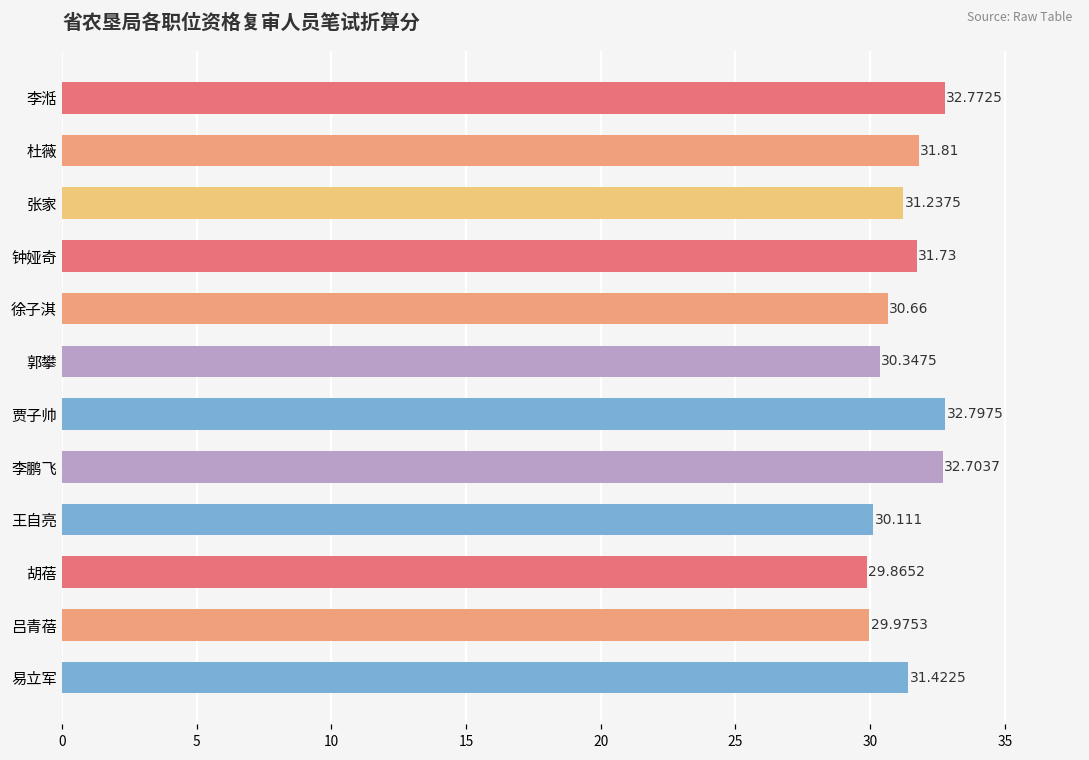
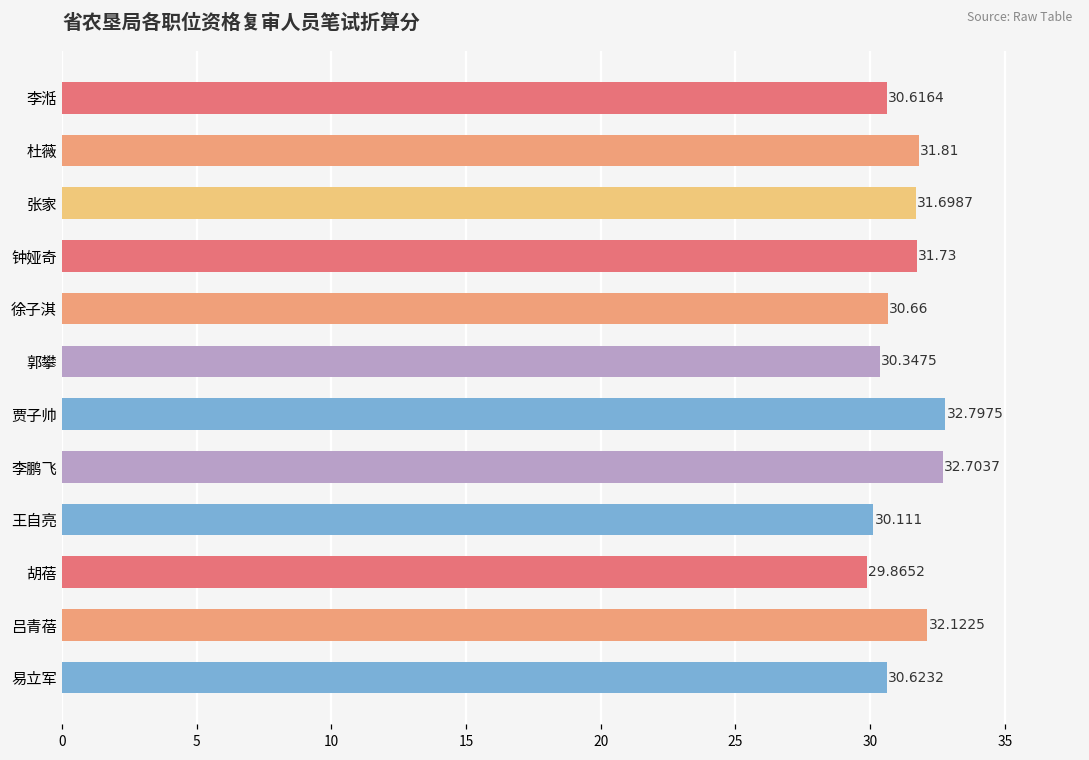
  {
-   "李湉": 32.7725,
+   "李湉": 30.6164,
    "杜薇": 31.81,
-   "张家": 31.2375,
+   "张家": 31.6987,
    "钟娅奇": 31.73,
    "徐子淇": 30.66,
    "郭攀": 30.3475,
    "贾子帅": 32.7975,
    "李鹏飞": 32.7037,
    "王自亮": 30.111,
    "胡蓓": 29.8652,
-   "吕青蓓": 29.9753,
-   "易立军": 31.4225
+   "吕青蓓": 32.1225,
+   "易立军": 30.6232
  }
